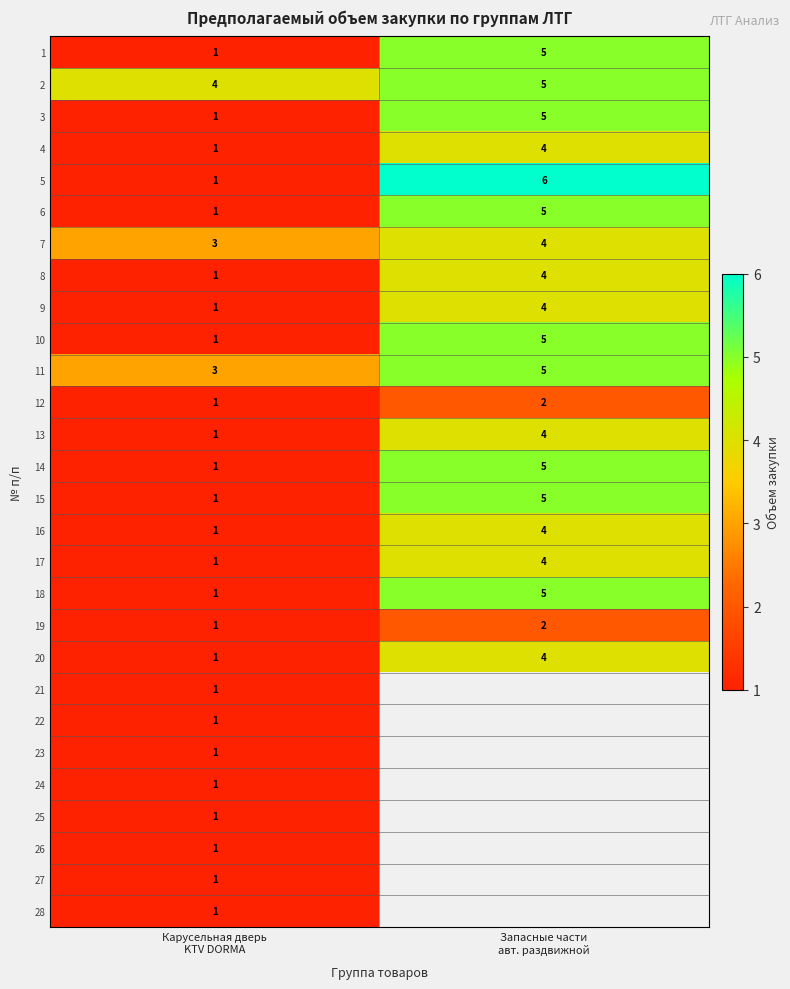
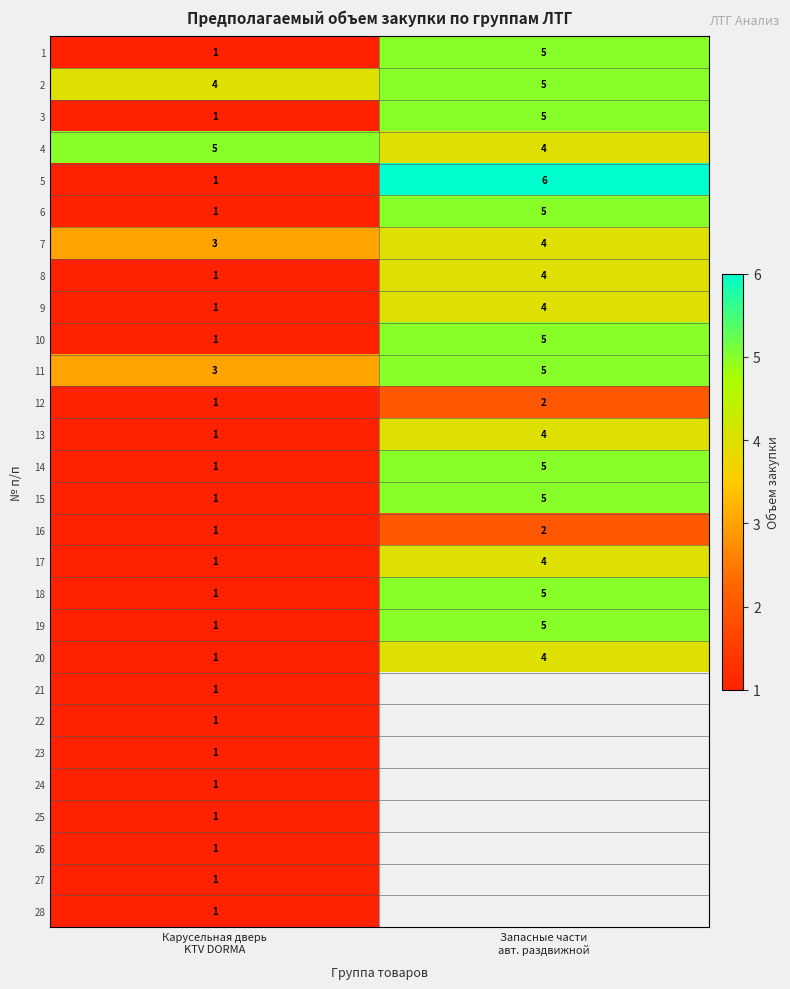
  {
    "1": {
      "Карусельная дверь KTV DORMA": 1,
      "Запасные части авт. раздвижной": 5
    },
    "2": {
      "Карусельная дверь KTV DORMA": 4,
      "Запасные части авт. раздвижной": 5
    },
    "3": {
      "Карусельная дверь KTV DORMA": 1,
      "Запасные части авт. раздвижной": 5
    },
    "4": {
-     "Карусельная дверь KTV DORMA": 1,
+     "Карусельная дверь KTV DORMA": 5,
      "Запасные части авт. раздвижной": 4
    },
    "5": {
      "Карусельная дверь KTV DORMA": 1,
      "Запасные части авт. раздвижной": 6
    },
    "6": {
      "Карусельная дверь KTV DORMA": 1,
      "Запасные части авт. раздвижной": 5
    },
    "7": {
      "Карусельная дверь KTV DORMA": 3,
      "Запасные части авт. раздвижной": 4
    },
    "8": {
      "Карусельная дверь KTV DORMA": 1,
      "Запасные части авт. раздвижной": 4
    },
    "9": {
      "Карусельная дверь KTV DORMA": 1,
      "Запасные части авт. раздвижной": 4
    },
    "10": {
      "Карусельная дверь KTV DORMA": 1,
      "Запасные части авт. раздвижной": 5
    },
    "11": {
      "Карусельная дверь KTV DORMA": 3,
      "Запасные части авт. раздвижной": 5
    },
    "12": {
      "Карусельная дверь KTV DORMA": 1,
      "Запасные части авт. раздвижной": 2
    },
    "13": {
      "Карусельная дверь KTV DORMA": 1,
      "Запасные части авт. раздвижной": 4
    },
    "14": {
      "Карусельная дверь KTV DORMA": 1,
      "Запасные части авт. раздвижной": 5
    },
    "15": {
      "Карусельная дверь KTV DORMA": 1,
      "Запасные части авт. раздвижной": 5
    },
    "16": {
      "Карусельная дверь KTV DORMA": 1,
-     "Запасные части авт. раздвижной": 4
+     "Запасные части авт. раздвижной": 2
    },
    "17": {
      "Карусельная дверь KTV DORMA": 1,
      "Запасные части авт. раздвижной": 4
    },
    "18": {
      "Карусельная дверь KTV DORMA": 1,
      "Запасные части авт. раздвижной": 5
    },
    "19": {
      "Карусельная дверь KTV DORMA": 1,
-     "Запасные части авт. раздвижной": 2
+     "Запасные части авт. раздвижной": 5
    },
    "20": {
      "Карусельная дверь KTV DORMA": 1,
      "Запасные части авт. раздвижной": 4
    },
    "21": {
      "Карусельная дверь KTV DORMA": 1
    },
    "22": {
      "Карусельная дверь KTV DORMA": 1
    },
    "23": {
      "Карусельная дверь KTV DORMA": 1
    },
    "24": {
      "Карусельная дверь KTV DORMA": 1
    },
    "25": {
      "Карусельная дверь KTV DORMA": 1
    },
    "26": {
      "Карусельная дверь KTV DORMA": 1
    },
    "27": {
      "Карусельная дверь KTV DORMA": 1
    },
    "28": {
      "Карусельная дверь KTV DORMA": 1
    }
  }
